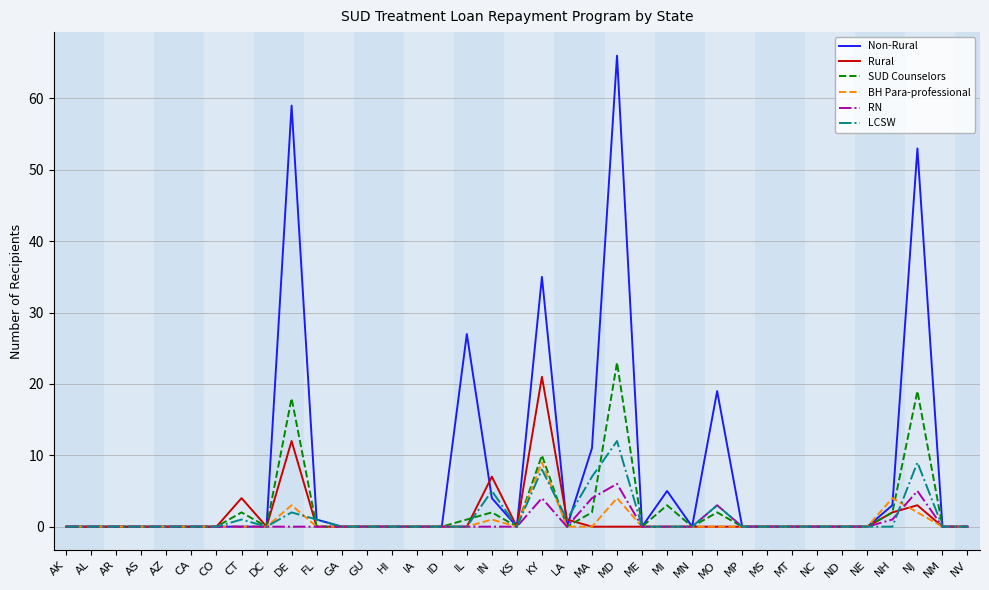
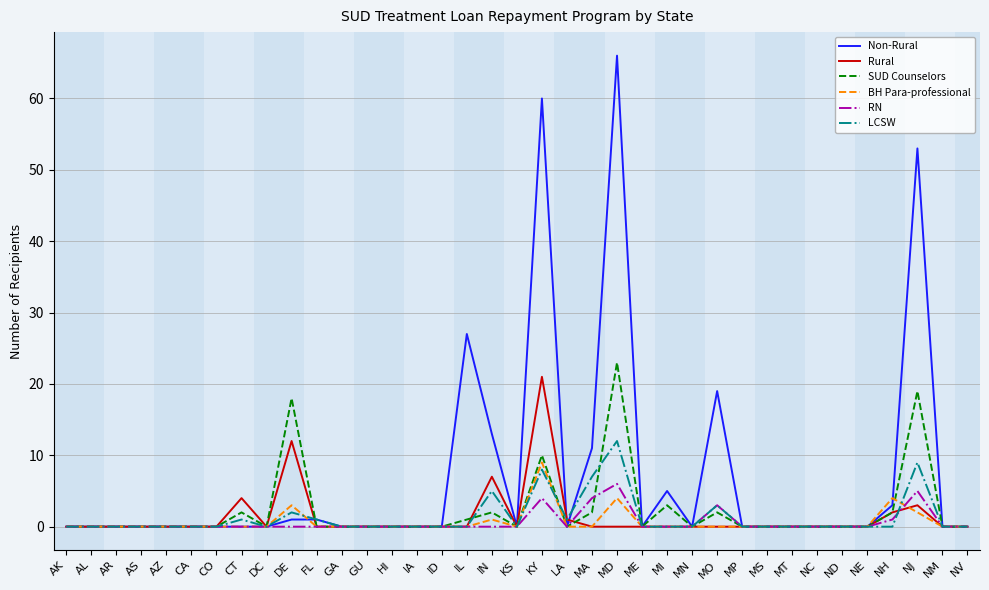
  {
    "Non-Rural": {
-     "DE": 59,
+     "DE": 1,
      "IL": 27,
-     "IN": 4,
-     "KY": 35,
+     "IN": 13,
+     "KY": 60,
      "MA": 11,
      "MD": 66,
      "MI": 5,
      "MO": 19,
      "NH": 3,
      "NJ": 53
    },
    "Rural": {
      "CT": 4,
      "DE": 12,
      "IN": 7,
      "KY": 21,
      "MD": 0,
      "NJ": 3
    },
    "SUD Counselors": {
      "CT": 2,
      "DE": 18,
      "IL": 1,
      "IN": 2,
      "KY": 10,
      "MA": 2,
      "MD": 23,
      "MI": 3,
      "MO": 2,
      "NJ": 19
    },
    "BH Para-professional": {
      "DE": 3,
      "IN": 1,
      "KY": 9,
      "MD": 4,
      "NH": 4,
      "NJ": 2
    },
    "RN": {
      "DE": 0,
      "IN": 0,
      "KY": 4,
      "MA": 4,
      "MD": 6,
      "NH": 1,
      "NJ": 5
    },
    "LCSW": {
      "CT": 1,
      "DE": 2,
      "IN": 5,
      "KY": 8,
      "MA": 7,
      "MD": 12,
      "NH": 0,
      "NJ": 9
    }
  }
